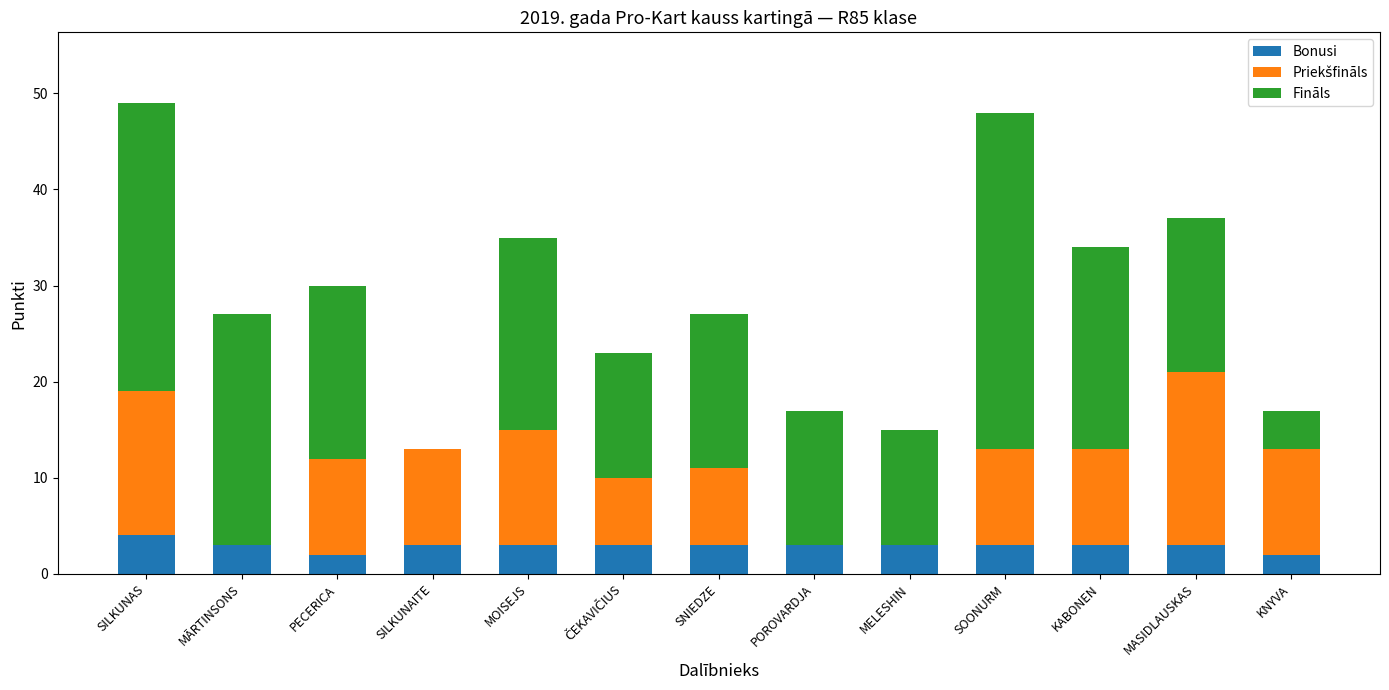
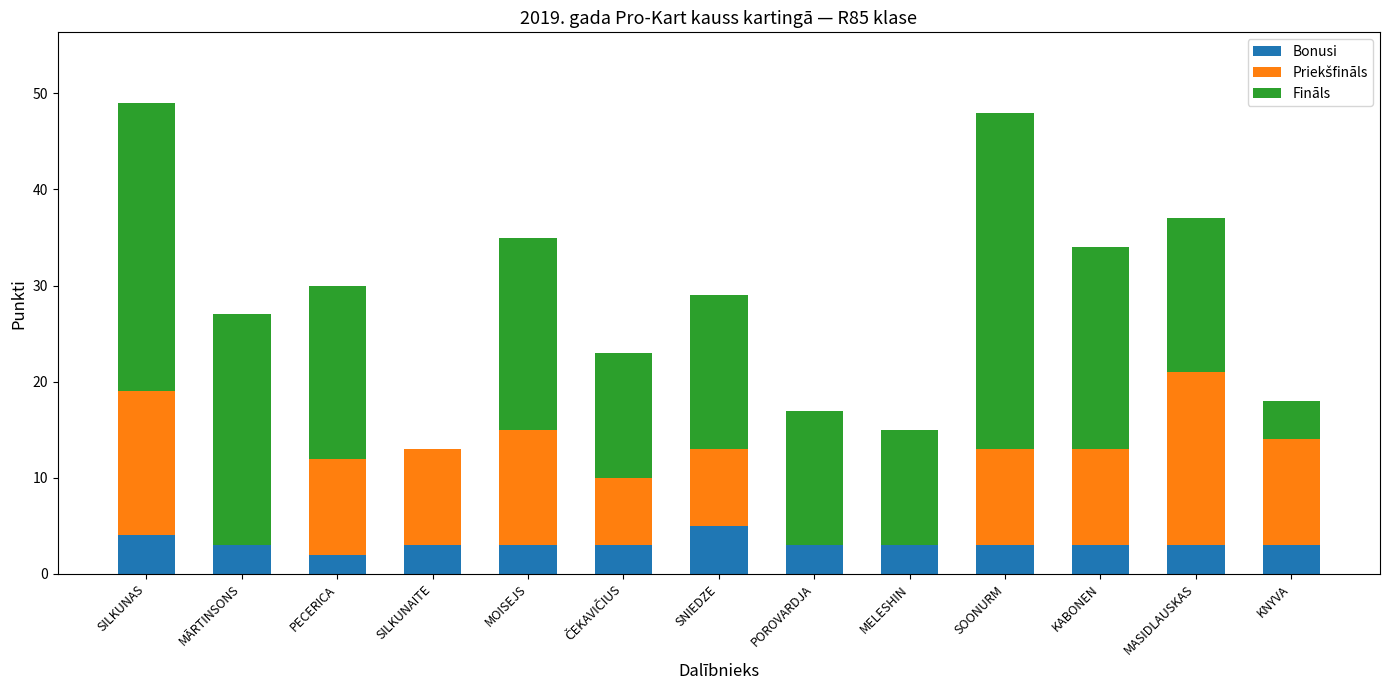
  {
    "Bonusi": {
      "SILKUNAS": 4,
      "MĀRTINSONS": 3,
      "PECERICA": 2,
      "SILKUNAITE": 3,
      "MOISEJS": 3,
      "ČEKAVIČIUS": 3,
-     "SNIEDZE": 3,
+     "SNIEDZE": 5,
      "POROVARDJA": 3,
      "MELESHIN": 3,
      "SOONURM": 3,
      "KABONEN": 3,
      "MASIDLAUSKAS": 3,
-     "KNYVA": 2
+     "KNYVA": 3
    },
    "Priekšfināls": {
      "SILKUNAS": 15,
      "MĀRTINSONS": 0,
      "PECERICA": 10,
      "SILKUNAITE": 10,
      "MOISEJS": 12,
      "ČEKAVIČIUS": 7,
      "SNIEDZE": 8,
      "POROVARDJA": 0,
      "MELESHIN": 0,
      "SOONURM": 10,
      "KABONEN": 10,
      "MASIDLAUSKAS": 18,
      "KNYVA": 11
    },
    "Fināls": {
      "SILKUNAS": 30,
      "MĀRTINSONS": 24,
      "PECERICA": 18,
      "SILKUNAITE": 0,
      "MOISEJS": 20,
      "ČEKAVIČIUS": 13,
      "SNIEDZE": 16,
      "POROVARDJA": 14,
      "MELESHIN": 12,
      "SOONURM": 35,
      "KABONEN": 21,
      "MASIDLAUSKAS": 16,
      "KNYVA": 4
    }
  }
